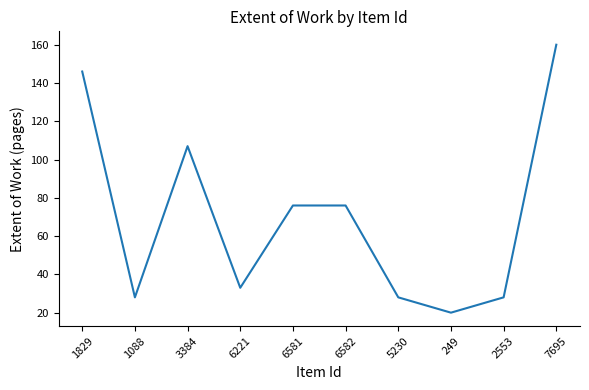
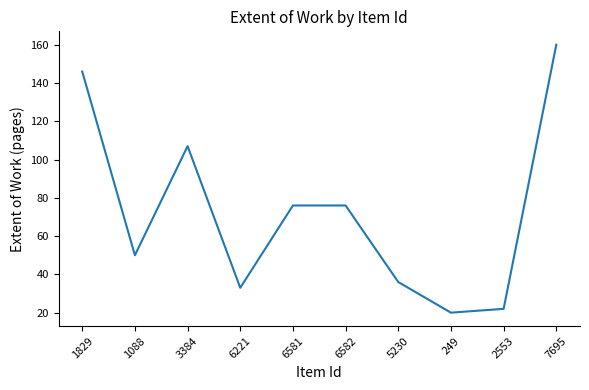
  {
    "1829": 146,
-   "1088": 28,
+   "1088": 50,
    "3384": 107,
    "6221": 33,
    "6581": 76,
    "6582": 76,
-   "5230": 28,
+   "5230": 36,
    "249": 20,
-   "2553": 28,
+   "2553": 22,
    "7695": 160
  }
